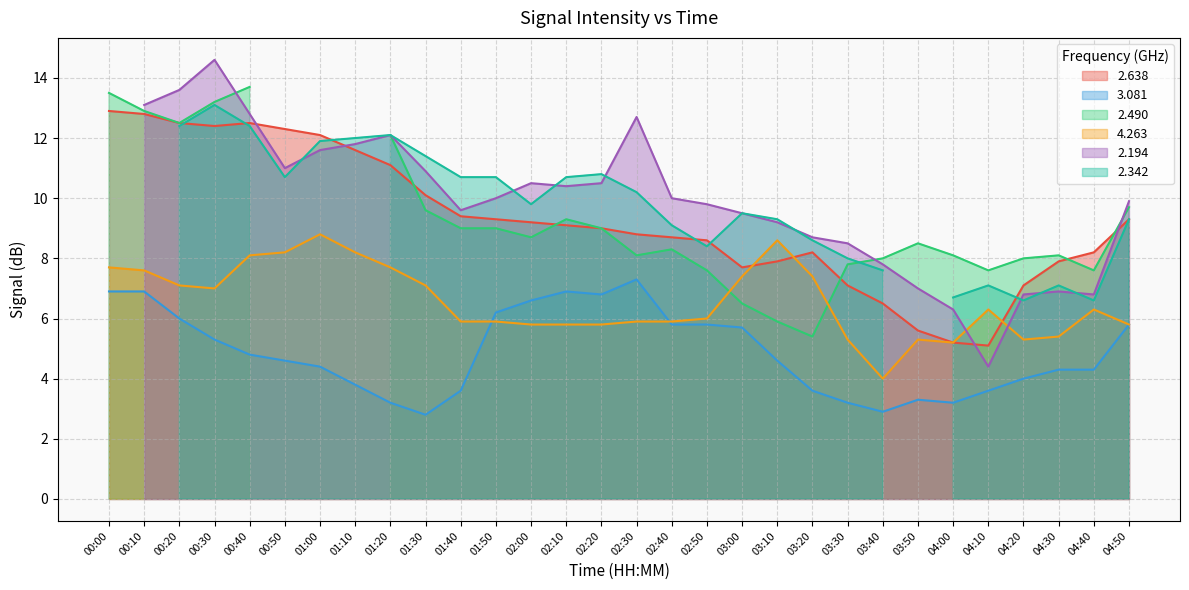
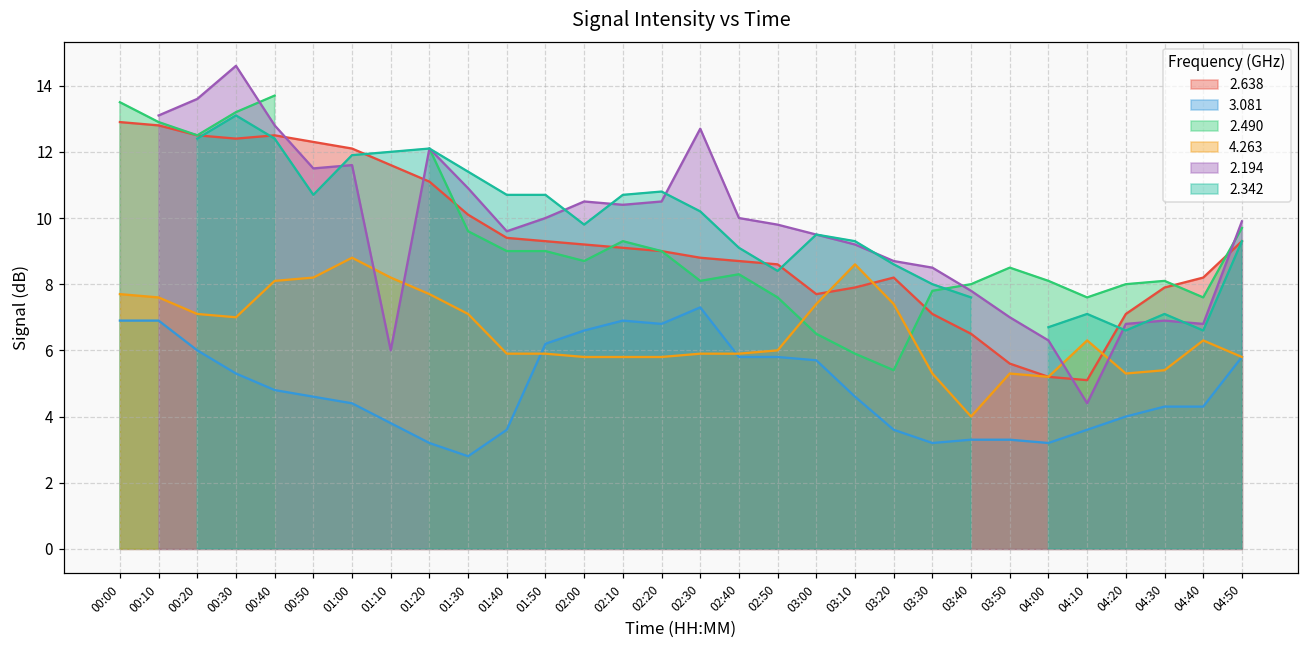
  {
    "3.081": {
      "00:00": 6.9,
      "00:10": 6.9,
      "00:20": 6.0,
      "00:30": 5.3,
      "00:40": 4.8,
      "00:50": 4.6,
      "01:00": 4.4,
      "01:10": 3.8,
      "01:20": 3.2,
      "01:30": 2.8,
      "01:40": 3.6,
      "01:50": 6.2,
      "02:00": 6.6,
      "02:10": 6.9,
      "02:20": 6.8,
      "02:30": 7.3,
      "02:40": 5.8,
      "02:50": 5.8,
      "03:00": 5.7,
      "03:10": 4.6,
      "03:20": 3.6,
      "03:30": 3.2,
-     "03:40": 2.9,
+     "03:40": 3.3,
      "03:50": 3.3,
      "04:00": 3.2,
      "04:10": 3.6,
      "04:20": 4.0,
      "04:30": 4.3,
      "04:40": 4.3
    },
    "2.194": {
      "00:10": 13.1,
      "00:20": 13.6,
      "00:30": 14.6,
      "00:40": 12.8,
-     "00:50": 11.0,
+     "00:50": 11.5,
      "01:00": 11.6,
-     "01:10": 11.8,
+     "01:10": 6.0,
      "01:30": 10.9,
      "01:40": 9.6,
      "01:50": 10.0,
      "02:00": 10.5,
      "02:10": 10.4,
      "02:20": 10.5,
      "02:30": 12.7,
      "02:40": 10.0,
      "02:50": 9.8,
      "03:10": 9.2,
      "03:20": 8.7,
      "03:30": 8.5,
      "03:40": 7.8,
      "03:50": 7.0,
      "04:00": 6.3,
      "04:10": 4.4,
      "04:20": 6.8,
      "04:30": 6.9,
      "04:40": 6.8,
      "04:50": 9.9
    }
  }
